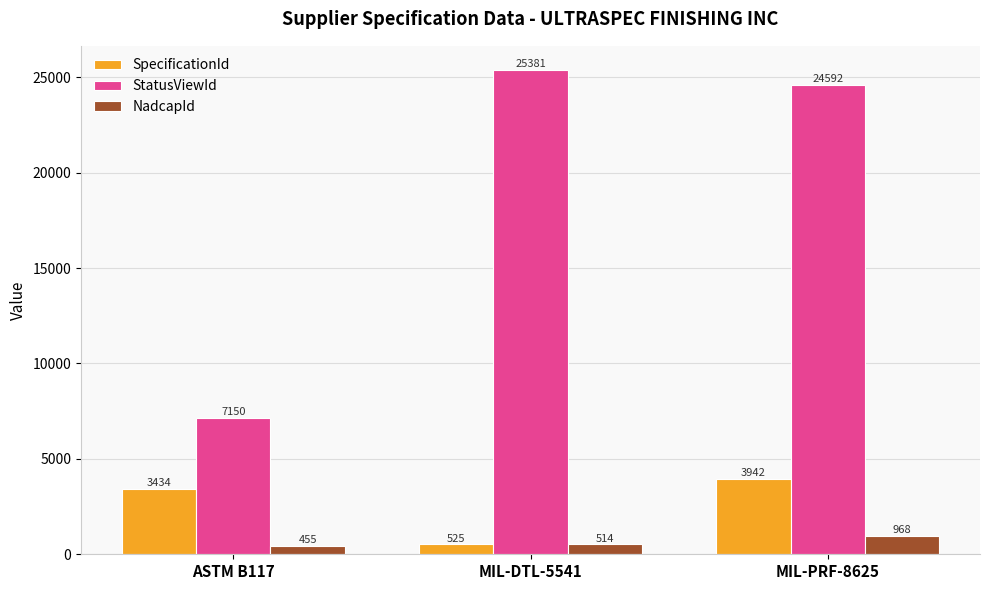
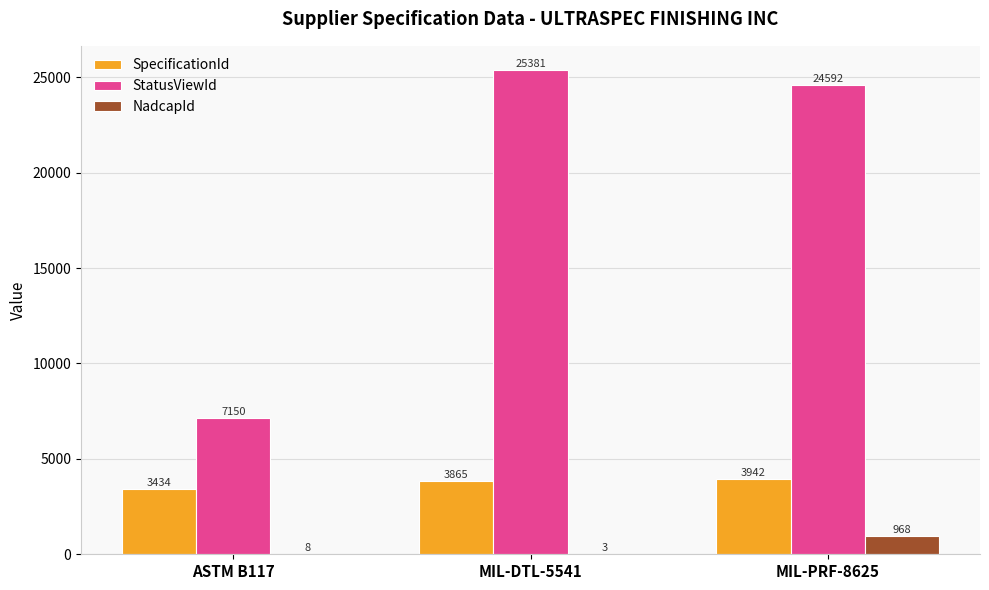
  {
    "SpecificationId": {
      "ASTM B117": 3434,
-     "MIL-DTL-5541": 525,
+     "MIL-DTL-5541": 3865,
      "MIL-PRF-8625": 3942
    },
    "StatusViewId": {
      "ASTM B117": 7150,
      "MIL-DTL-5541": 25381,
      "MIL-PRF-8625": 24592
    },
    "NadcapId": {
-     "ASTM B117": 455,
-     "MIL-DTL-5541": 514,
+     "ASTM B117": 8,
+     "MIL-DTL-5541": 3,
      "MIL-PRF-8625": 968
    }
  }
